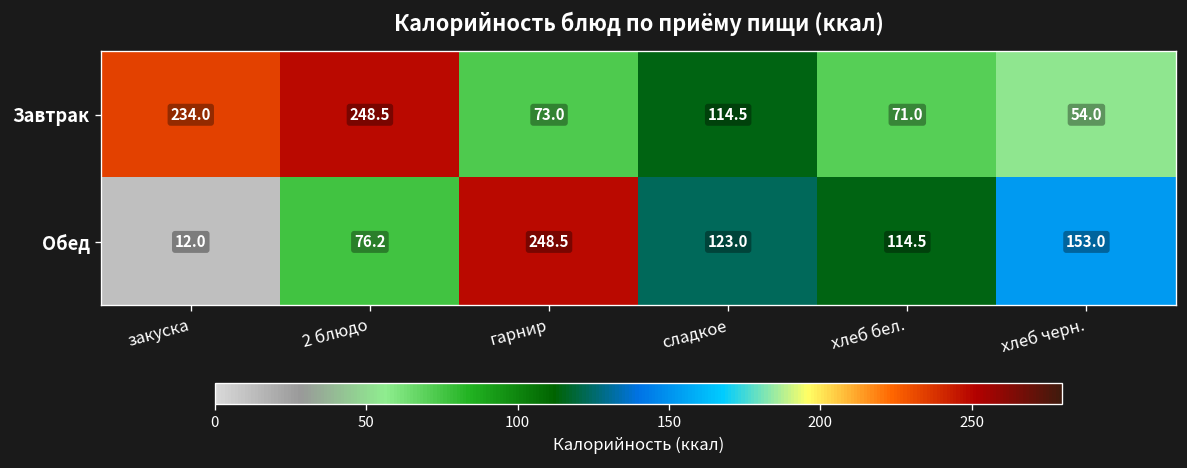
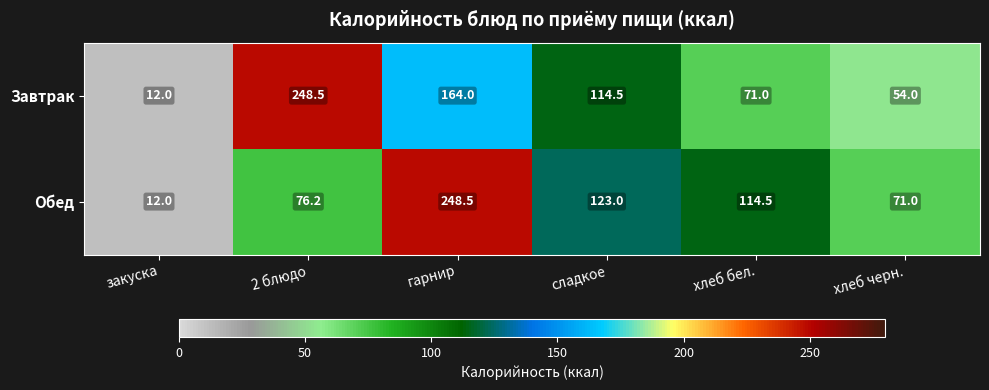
  {
    "Завтрак": {
-     "закуска": 234.0,
-     "гарнир": 73.0
+     "закуска": 12.0,
+     "гарнир": 164.0
    },
    "Обед": {
-     "хлеб черн.": 153.0
+     "хлеб черн.": 71.0
    }
  }
